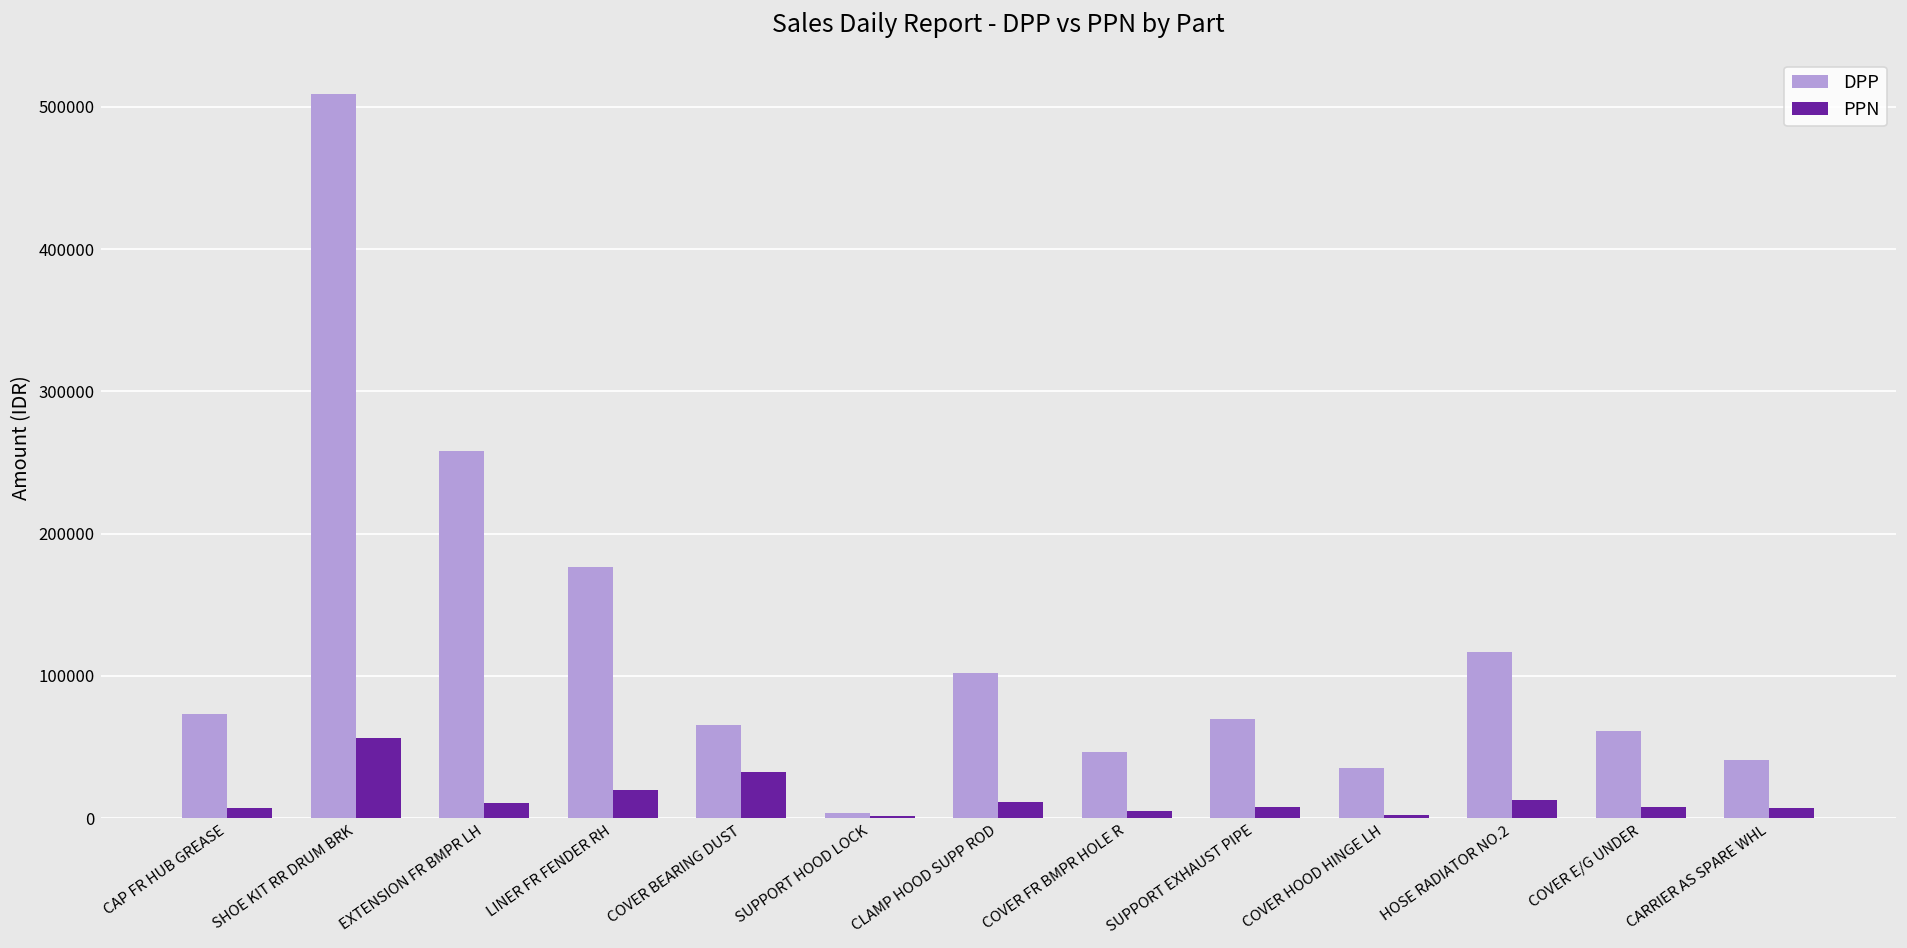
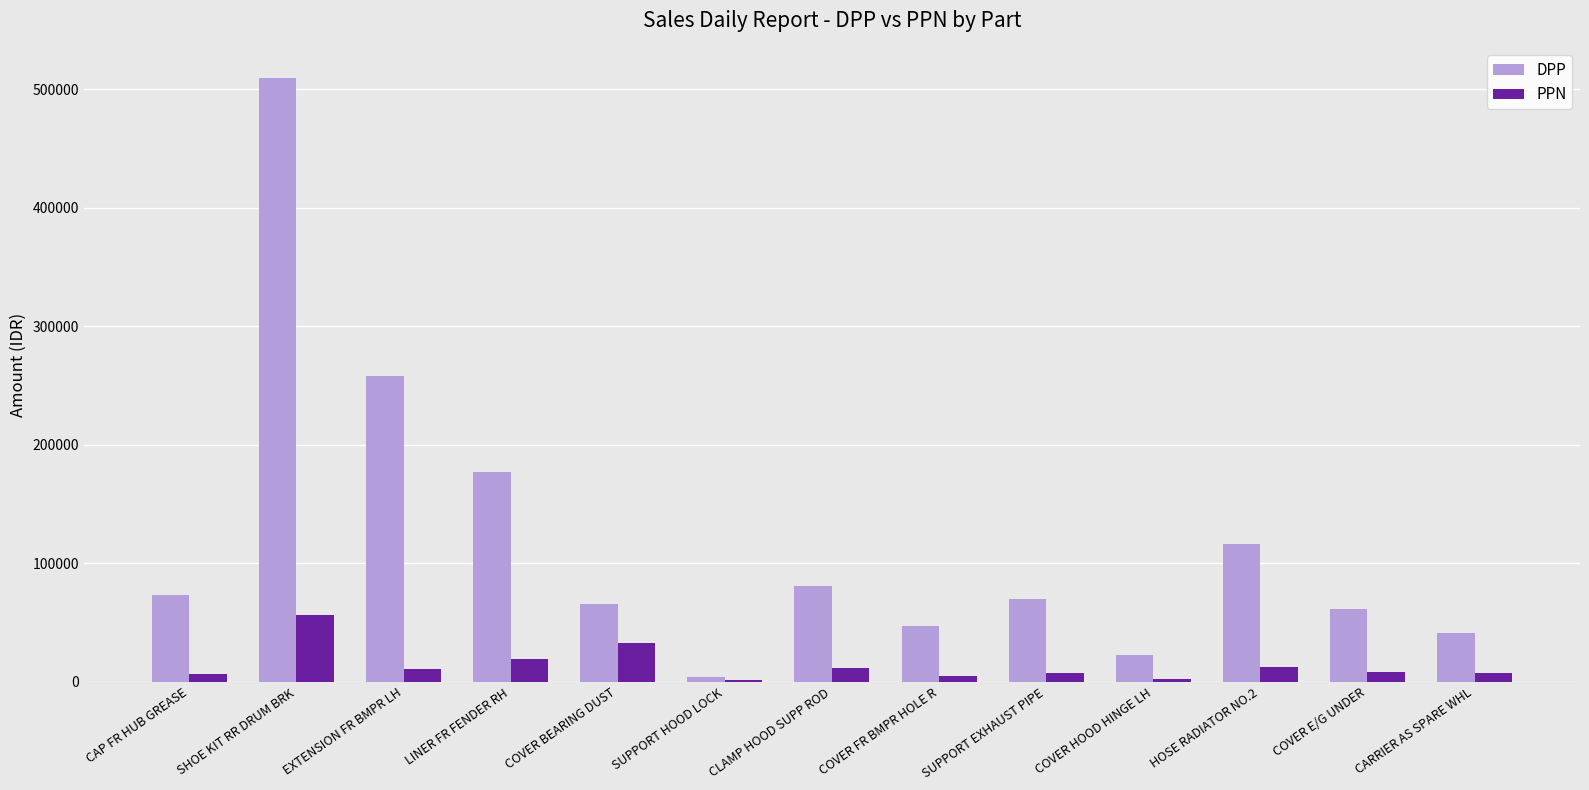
  {
    "DPP": {
      "CAP FR HUB GREASE": 73000,
      "SHOE KIT RR DRUM BRK": 509000,
      "EXTENSION FR BMPR LH": 258000,
      "LINER FR FENDER RH": 177000,
      "COVER BEARING DUST": 65000,
      "SUPPORT HOOD LOCK": 4000,
-     "CLAMP HOOD SUPP ROD": 102000,
+     "CLAMP HOOD SUPP ROD": 81000,
      "COVER FR BMPR HOLE R": 47000,
      "SUPPORT EXHAUST PIPE": 70000,
-     "COVER HOOD HINGE LH": 35000,
+     "COVER HOOD HINGE LH": 23000,
      "HOSE RADIATOR NO.2": 116000,
      "COVER E/G UNDER": 61000,
      "CARRIER AS SPARE WHL": 41000
    },
    "PPN": {
      "CAP FR HUB GREASE": 7000,
      "SHOE KIT RR DRUM BRK": 56000,
      "EXTENSION FR BMPR LH": 11000,
      "LINER FR FENDER RH": 19000,
      "COVER BEARING DUST": 32000,
      "CLAMP HOOD SUPP ROD": 11000,
      "COVER FR BMPR HOLE R": 5000,
      "SUPPORT EXHAUST PIPE": 8000,
      "COVER HOOD HINGE LH": 2000,
      "HOSE RADIATOR NO.2": 13000,
      "COVER E/G UNDER": 8000,
      "CARRIER AS SPARE WHL": 7000
    }
  }
